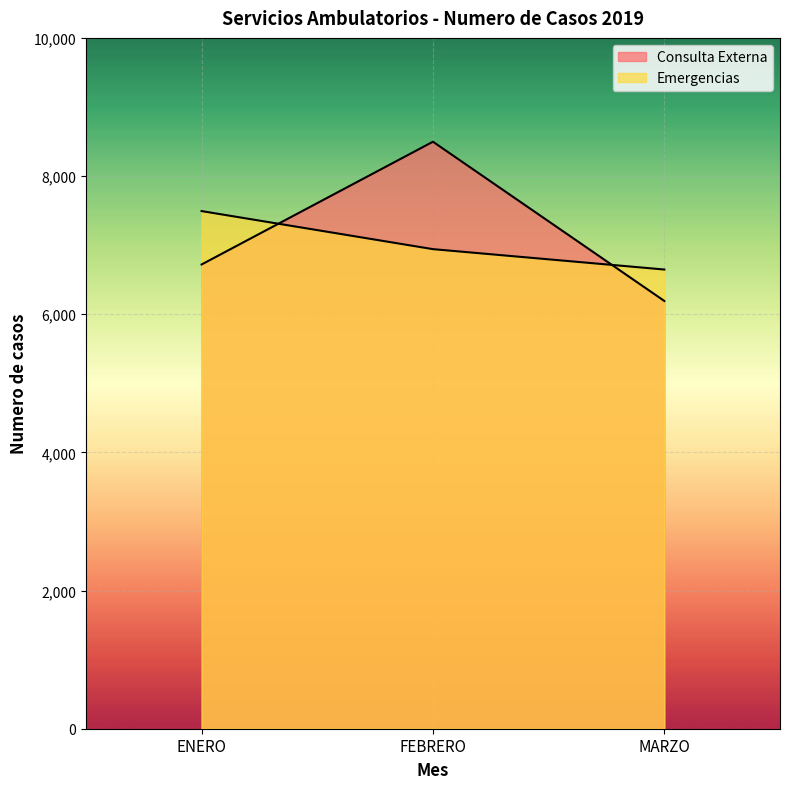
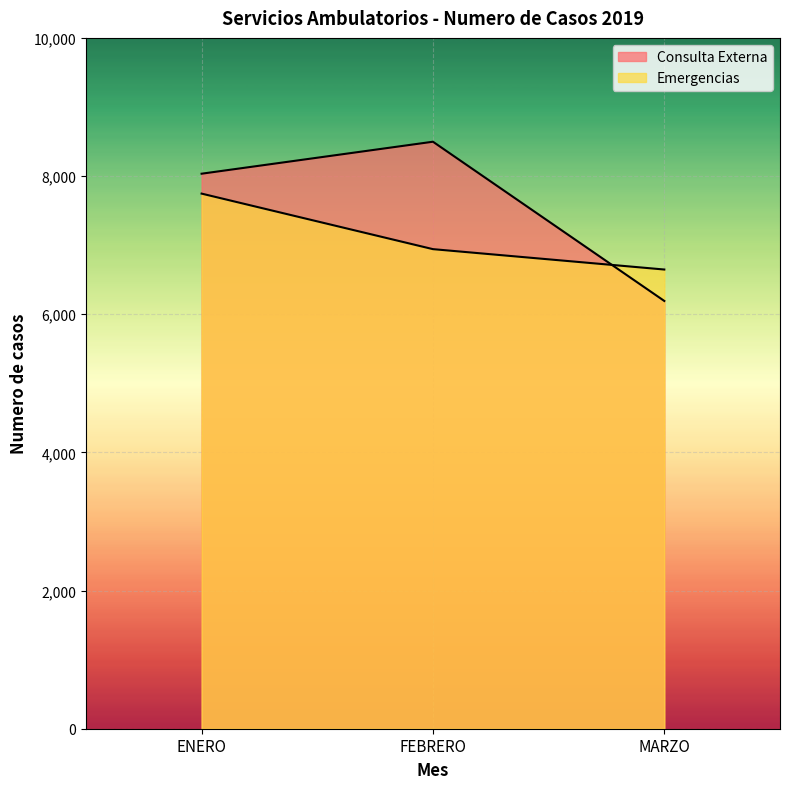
  {
    "Consulta Externa": {
-     "ENERO": "6,700",
+     "ENERO": "8,000",
      "FEBRERO": "8,500",
      "MARZO": "6,200"
    },
    "Emergencias": {
-     "ENERO": "7,500",
+     "ENERO": "7,700",
      "FEBRERO": "6,900",
      "MARZO": "6,600"
    }
  }
